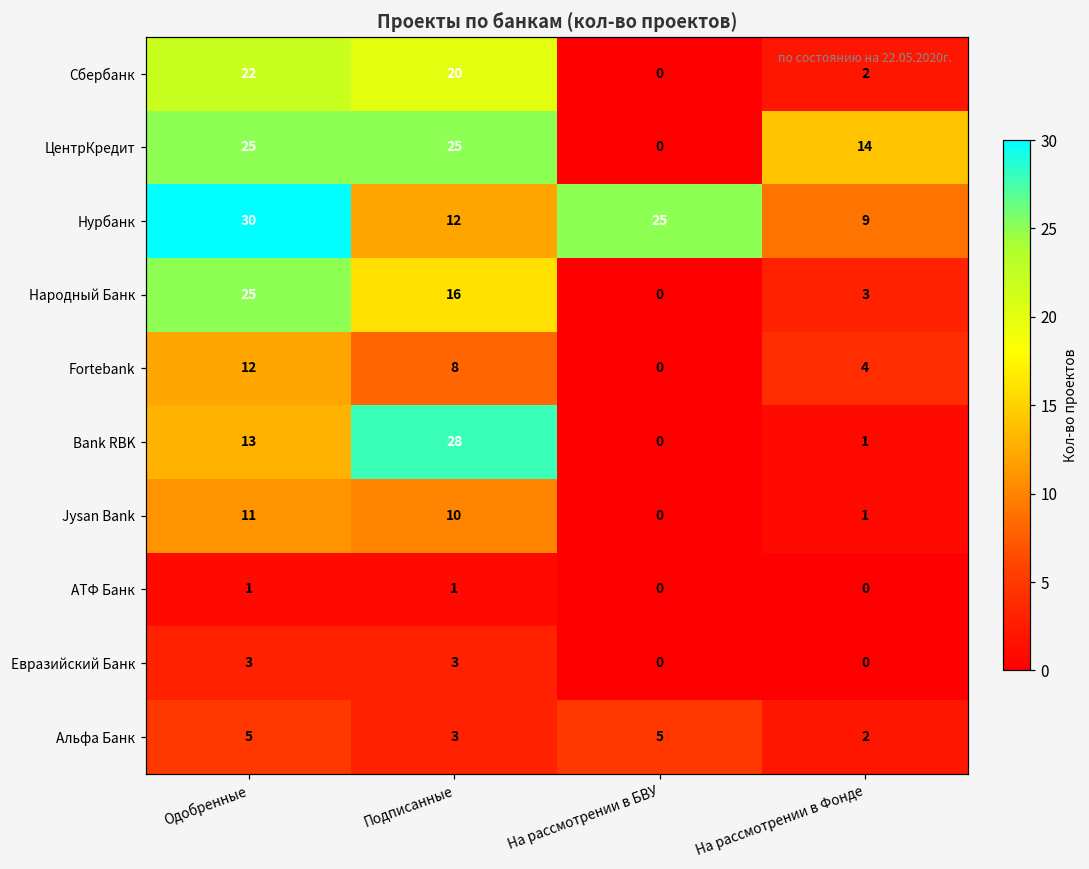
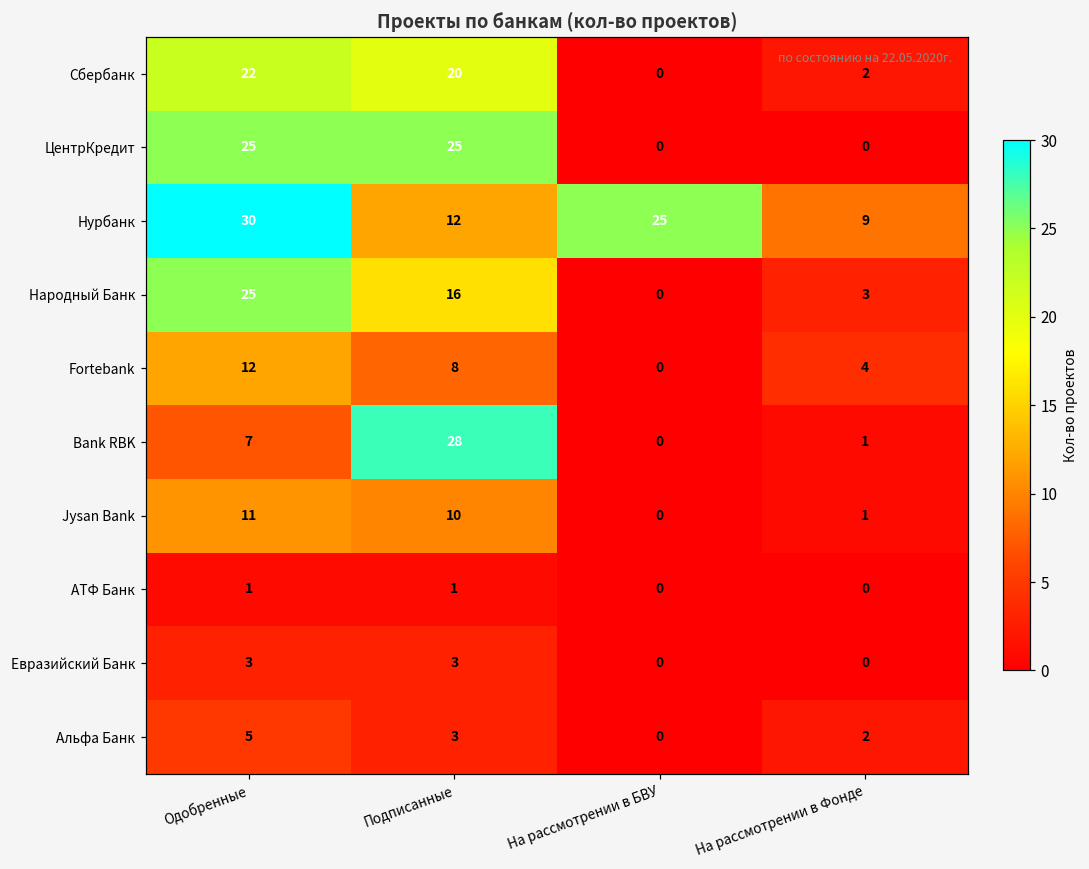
  {
    "Сбербанк": {
      "Одобренные": 22,
      "Подписанные": 20,
      "На рассмотрении в БВУ": 0
    },
    "ЦентрКредит": {
      "Одобренные": 25,
      "Подписанные": 25,
      "На рассмотрении в БВУ": 0,
-     "На рассмотрении в Фонде": 14
+     "На рассмотрении в Фонде": 0
    },
    "Нурбанк": {
      "Одобренные": 30,
      "Подписанные": 12,
      "На рассмотрении в БВУ": 25,
      "На рассмотрении в Фонде": 9
    },
    "Народный Банк": {
      "Одобренные": 25,
      "Подписанные": 16,
      "На рассмотрении в БВУ": 0,
      "На рассмотрении в Фонде": 3
    },
    "Fortebank": {
      "Одобренные": 12,
      "Подписанные": 8,
      "На рассмотрении в БВУ": 0,
      "На рассмотрении в Фонде": 4
    },
    "Bank RBK": {
-     "Одобренные": 13,
+     "Одобренные": 7,
      "Подписанные": 28,
      "На рассмотрении в БВУ": 0,
      "На рассмотрении в Фонде": 1
    },
    "Jysan Bank": {
      "Одобренные": 11,
      "Подписанные": 10,
      "На рассмотрении в БВУ": 0,
      "На рассмотрении в Фонде": 1
    },
    "АТФ Банк": {
      "Одобренные": 1,
      "Подписанные": 1,
      "На рассмотрении в БВУ": 0,
      "На рассмотрении в Фонде": 0
    },
    "Евразийский Банк": {
      "Одобренные": 3,
      "Подписанные": 3,
      "На рассмотрении в БВУ": 0,
      "На рассмотрении в Фонде": 0
    },
    "Альфа Банк": {
      "Одобренные": 5,
      "Подписанные": 3,
-     "На рассмотрении в БВУ": 5,
+     "На рассмотрении в БВУ": 0,
      "На рассмотрении в Фонде": 2
    }
  }
